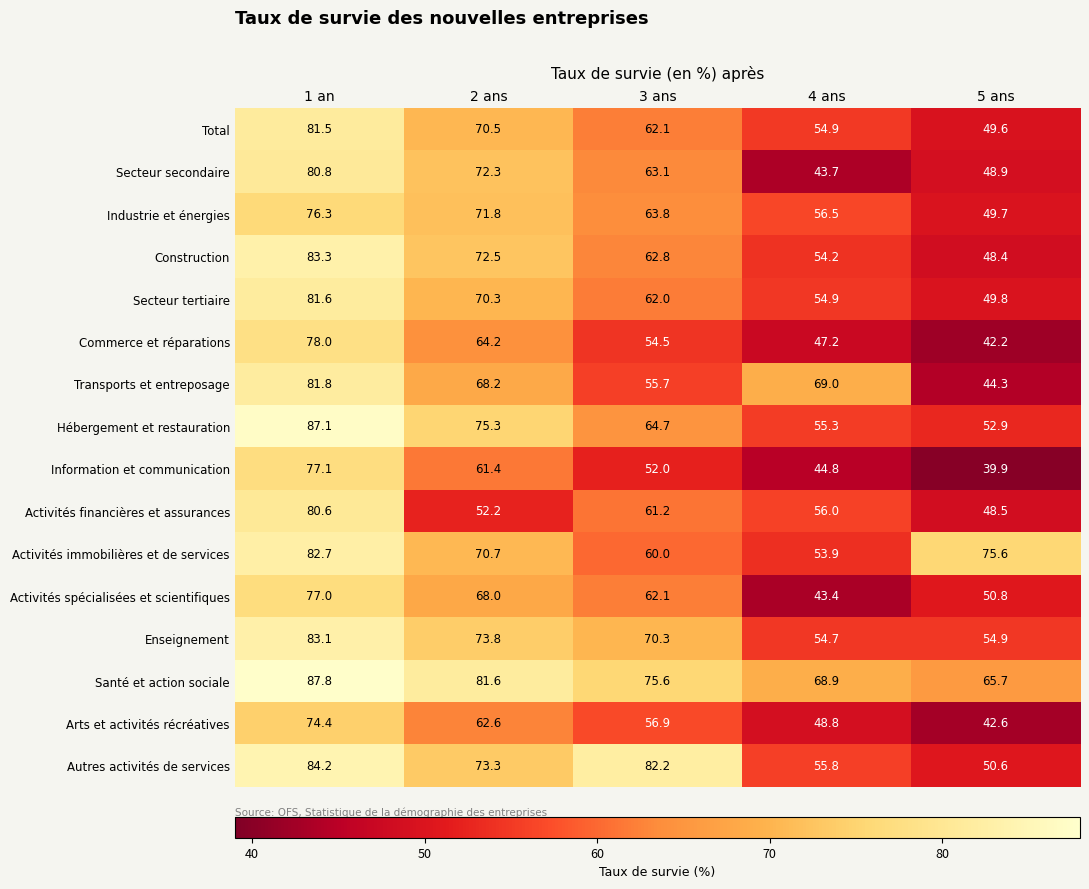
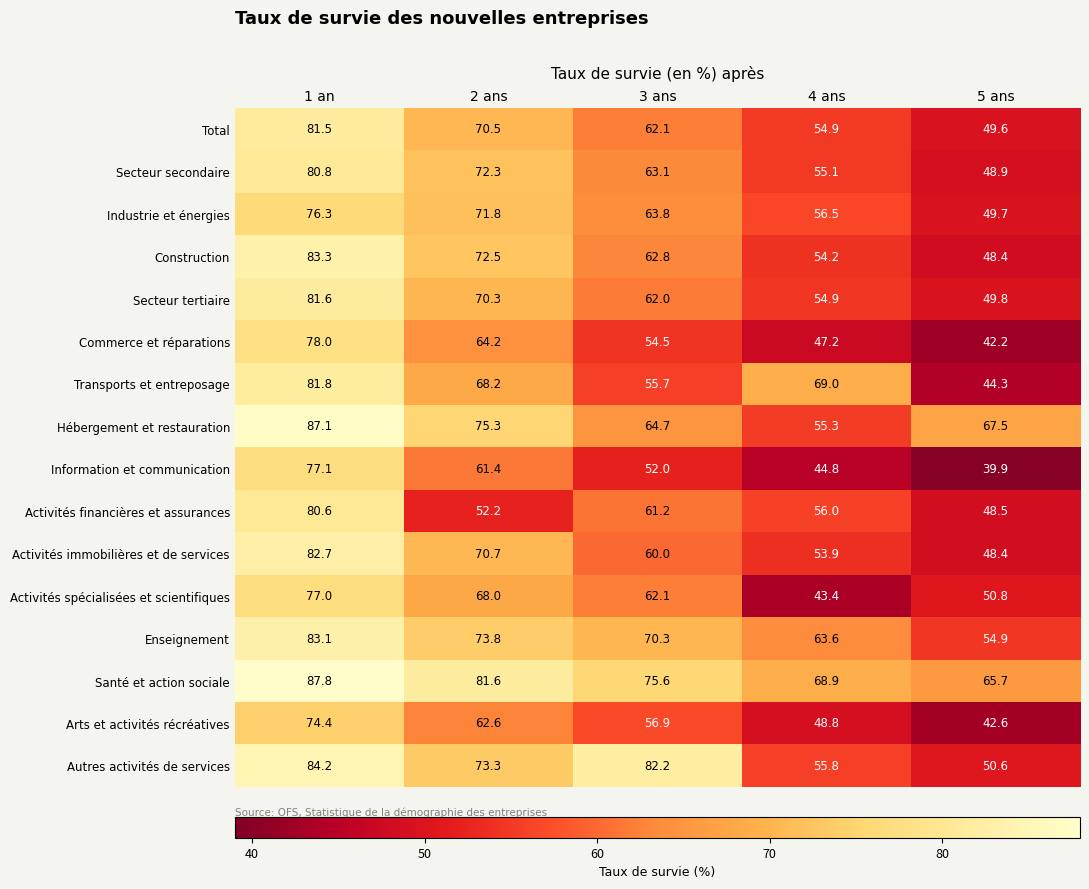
  {
    "Total": {
      "1 an": 81.5,
      "2 ans": 70.5,
      "3 ans": 62.1,
      "4 ans": 54.9,
      "5 ans": 49.6
    },
    "Secteur secondaire": {
      "1 an": 80.8,
      "2 ans": 72.3,
      "3 ans": 63.1,
-     "4 ans": 43.7,
+     "4 ans": 55.1,
      "5 ans": 48.9
    },
    "Industrie et énergies": {
      "1 an": 76.3,
      "2 ans": 71.8,
      "3 ans": 63.8,
      "4 ans": 56.5,
      "5 ans": 49.7
    },
    "Construction": {
      "1 an": 83.3,
      "2 ans": 72.5,
      "3 ans": 62.8,
      "4 ans": 54.2,
      "5 ans": 48.4
    },
    "Secteur tertiaire": {
      "1 an": 81.6,
      "2 ans": 70.3,
      "3 ans": 62.0,
      "4 ans": 54.9,
      "5 ans": 49.8
    },
    "Commerce et réparations": {
      "1 an": 78.0,
      "2 ans": 64.2,
      "3 ans": 54.5,
      "4 ans": 47.2,
      "5 ans": 42.2
    },
    "Transports et entreposage": {
      "1 an": 81.8,
      "2 ans": 68.2,
      "3 ans": 55.7,
      "4 ans": 69.0,
      "5 ans": 44.3
    },
    "Hébergement et restauration": {
      "1 an": 87.1,
      "2 ans": 75.3,
      "3 ans": 64.7,
      "4 ans": 55.3,
-     "5 ans": 52.9
+     "5 ans": 67.5
    },
    "Information et communication": {
      "1 an": 77.1,
      "2 ans": 61.4,
      "3 ans": 52.0,
      "4 ans": 44.8,
      "5 ans": 39.9
    },
    "Activités financières et assurances": {
      "1 an": 80.6,
      "2 ans": 52.2,
      "3 ans": 61.2,
      "4 ans": 56.0,
      "5 ans": 48.5
    },
    "Activités immobilières et de services": {
      "1 an": 82.7,
      "2 ans": 70.7,
      "3 ans": 60.0,
      "4 ans": 53.9,
-     "5 ans": 75.6
+     "5 ans": 48.4
    },
    "Activités spécialisées et scientifiques": {
      "1 an": 77.0,
      "2 ans": 68.0,
      "3 ans": 62.1,
      "4 ans": 43.4,
      "5 ans": 50.8
    },
    "Enseignement": {
      "1 an": 83.1,
      "2 ans": 73.8,
      "3 ans": 70.3,
-     "4 ans": 54.7,
+     "4 ans": 63.6,
      "5 ans": 54.9
    },
    "Santé et action sociale": {
      "1 an": 87.8,
      "2 ans": 81.6,
      "3 ans": 75.6,
      "4 ans": 68.9,
      "5 ans": 65.7
    },
    "Arts et activités récréatives": {
      "1 an": 74.4,
      "2 ans": 62.6,
      "3 ans": 56.9,
      "4 ans": 48.8,
      "5 ans": 42.6
    },
    "Autres activités de services": {
      "1 an": 84.2,
      "2 ans": 73.3,
      "3 ans": 82.2,
      "4 ans": 55.8,
      "5 ans": 50.6
    }
  }
